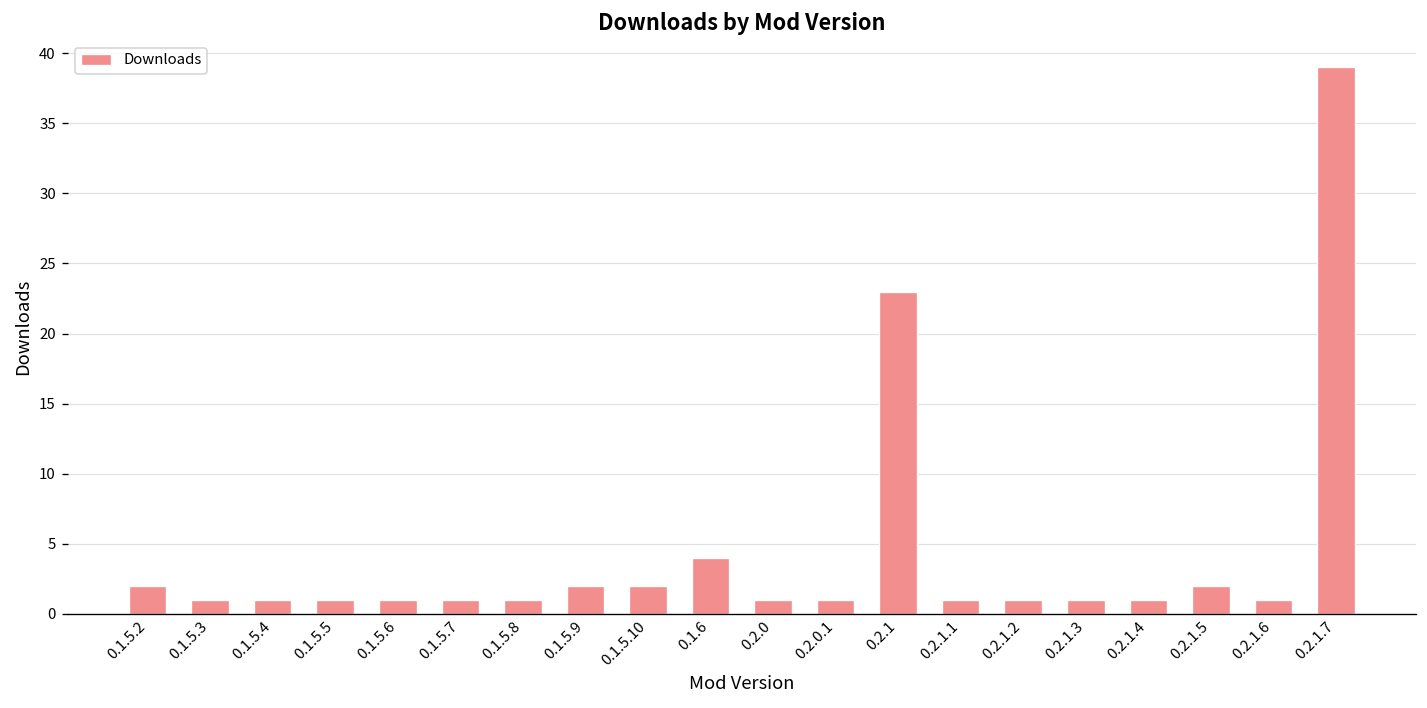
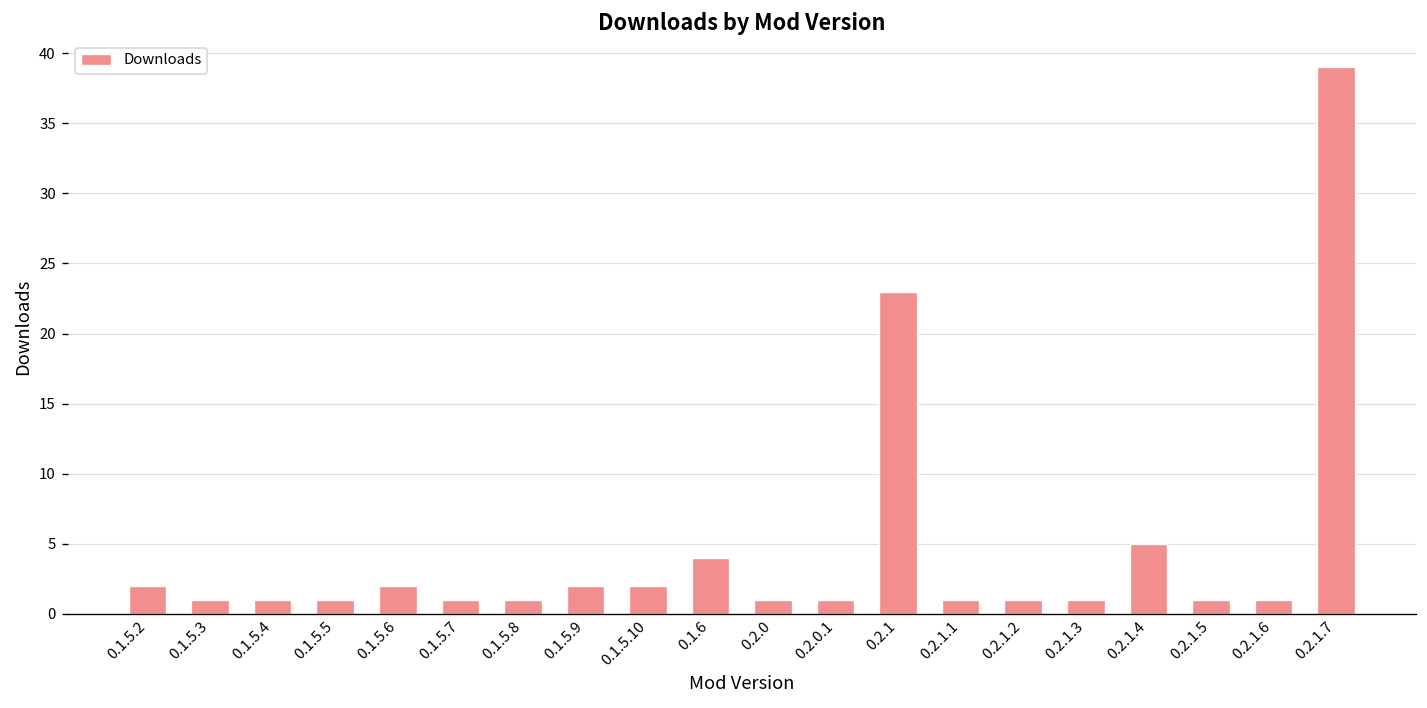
  {
    "0.1.5.2": 2,
    "0.1.5.3": 1,
    "0.1.5.4": 1,
    "0.1.5.5": 1,
-   "0.1.5.6": 1,
+   "0.1.5.6": 2,
    "0.1.5.7": 1,
    "0.1.5.8": 1,
    "0.1.5.9": 2,
    "0.1.5.10": 2,
    "0.1.6": 4,
    "0.2.0": 1,
    "0.2.0.1": 1,
    "0.2.1": 23,
    "0.2.1.1": 1,
    "0.2.1.2": 1,
    "0.2.1.3": 1,
-   "0.2.1.4": 1,
-   "0.2.1.5": 2,
+   "0.2.1.4": 5,
+   "0.2.1.5": 1,
    "0.2.1.6": 1,
    "0.2.1.7": 39
  }
